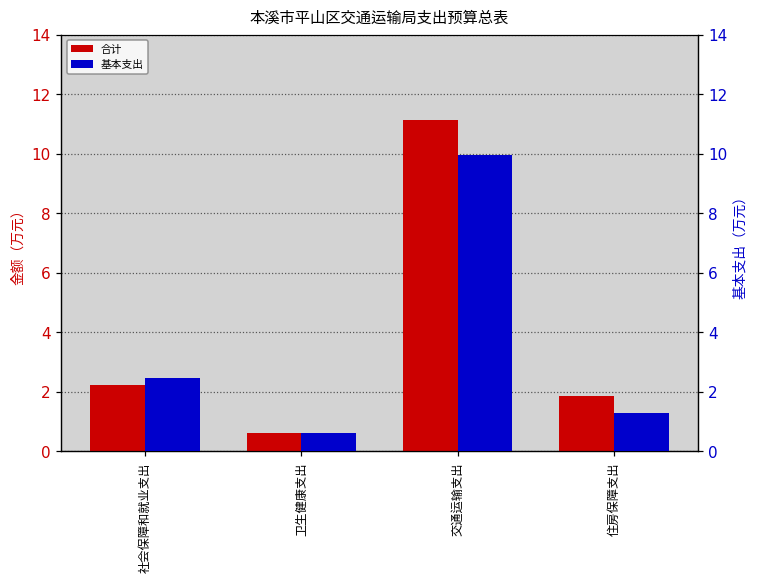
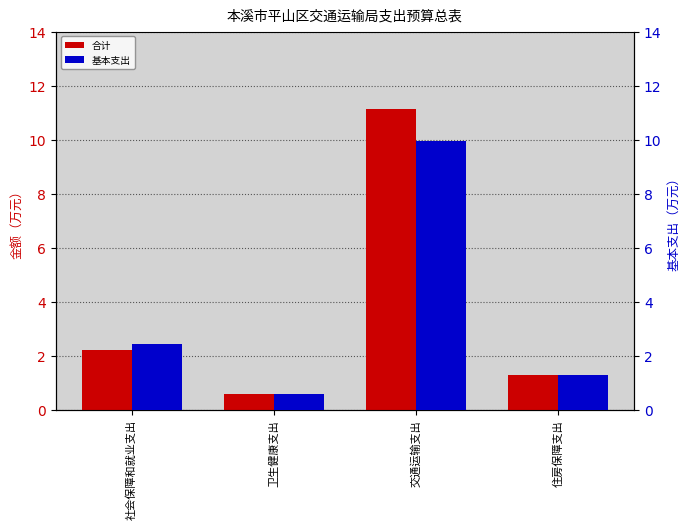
  {
    "合计": {
      "社会保障和就业支出": 2.2,
      "卫生健康支出": 0.6,
      "交通运输支出": 11.2,
-     "住房保障支出": 1.9
+     "住房保障支出": 1.3
    },
    "基本支出": {
      "社会保障和就业支出": 2.5,
      "卫生健康支出": 0.6,
      "交通运输支出": 10.0,
      "住房保障支出": 1.3
    }
  }
